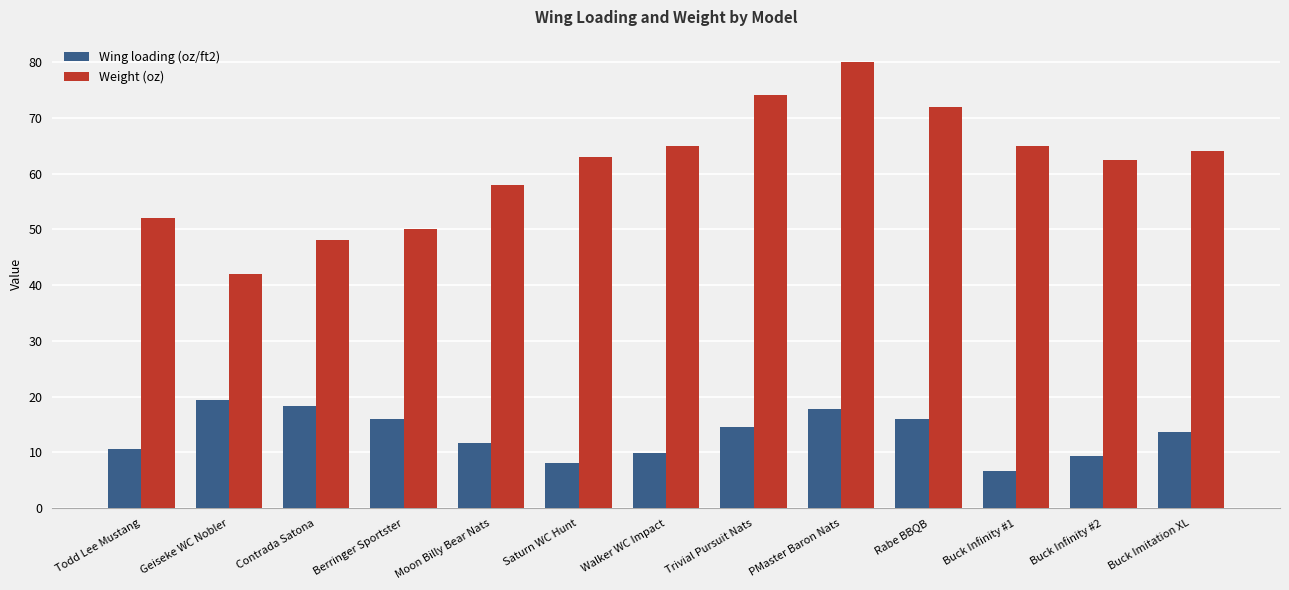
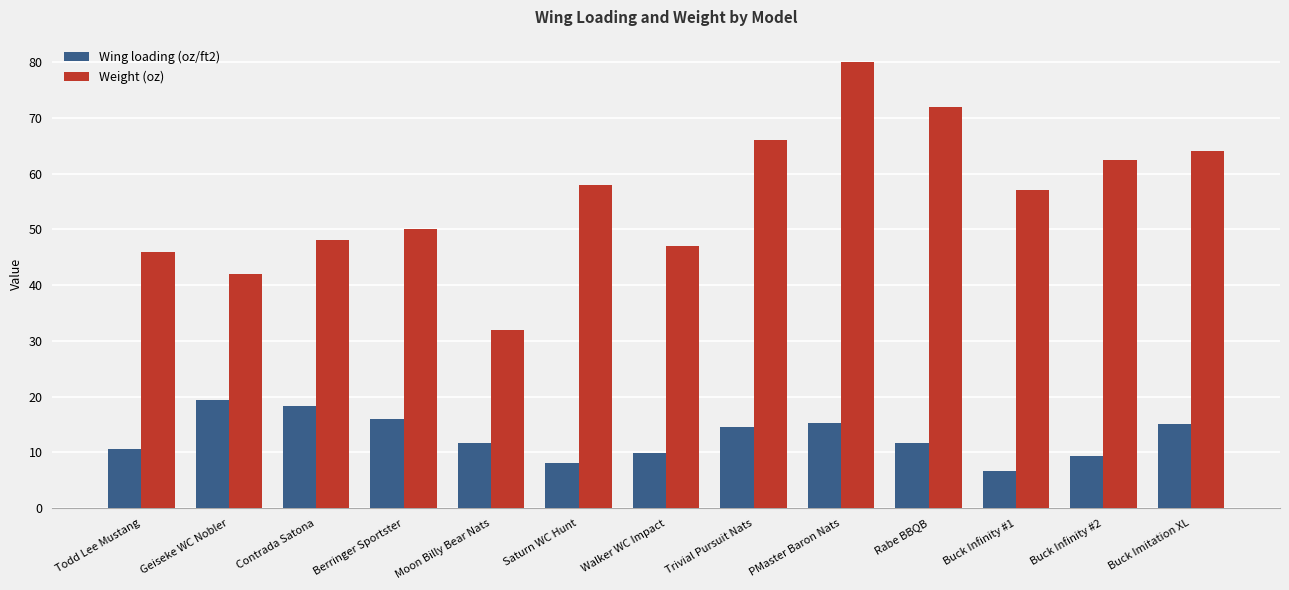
  {
    "Wing loading (oz/ft2)": {
      "Todd Lee Mustang": 11,
      "Geiseke WC Nobler": 19,
      "Contrada Satona": 18,
      "Berringer Sportster": 16,
      "Moon Billy Bear Nats": 12,
      "Saturn WC Hunt": 8,
      "Walker WC Impact": 10,
      "Trivial Pursuit Nats": 15,
-     "PMaster Baron Nats": 18,
-     "Rabe BBQB": 16,
+     "PMaster Baron Nats": 15,
+     "Rabe BBQB": 12,
      "Buck Infinity #1": 7,
      "Buck Infinity #2": 9,
-     "Buck Imitation XL": 14
+     "Buck Imitation XL": 15
    },
    "Weight (oz)": {
-     "Todd Lee Mustang": 52,
+     "Todd Lee Mustang": 46,
      "Geiseke WC Nobler": 42,
      "Contrada Satona": 48,
      "Berringer Sportster": 50,
-     "Moon Billy Bear Nats": 58,
-     "Saturn WC Hunt": 63,
-     "Walker WC Impact": 65,
-     "Trivial Pursuit Nats": 74,
+     "Moon Billy Bear Nats": 32,
+     "Saturn WC Hunt": 58,
+     "Walker WC Impact": 47,
+     "Trivial Pursuit Nats": 66,
      "PMaster Baron Nats": 80,
      "Rabe BBQB": 72,
-     "Buck Infinity #1": 65,
+     "Buck Infinity #1": 57,
      "Buck Infinity #2": 63,
      "Buck Imitation XL": 64
    }
  }
